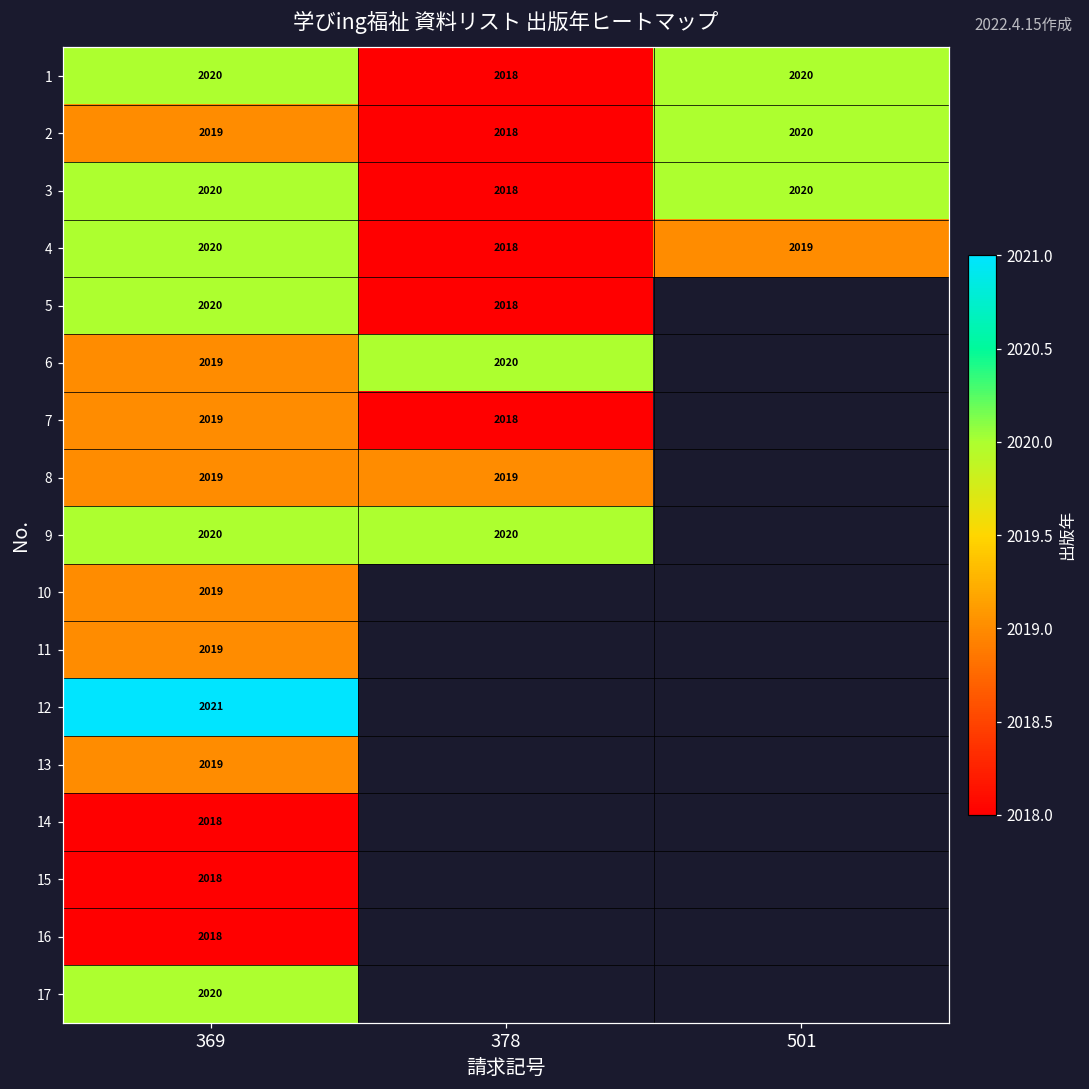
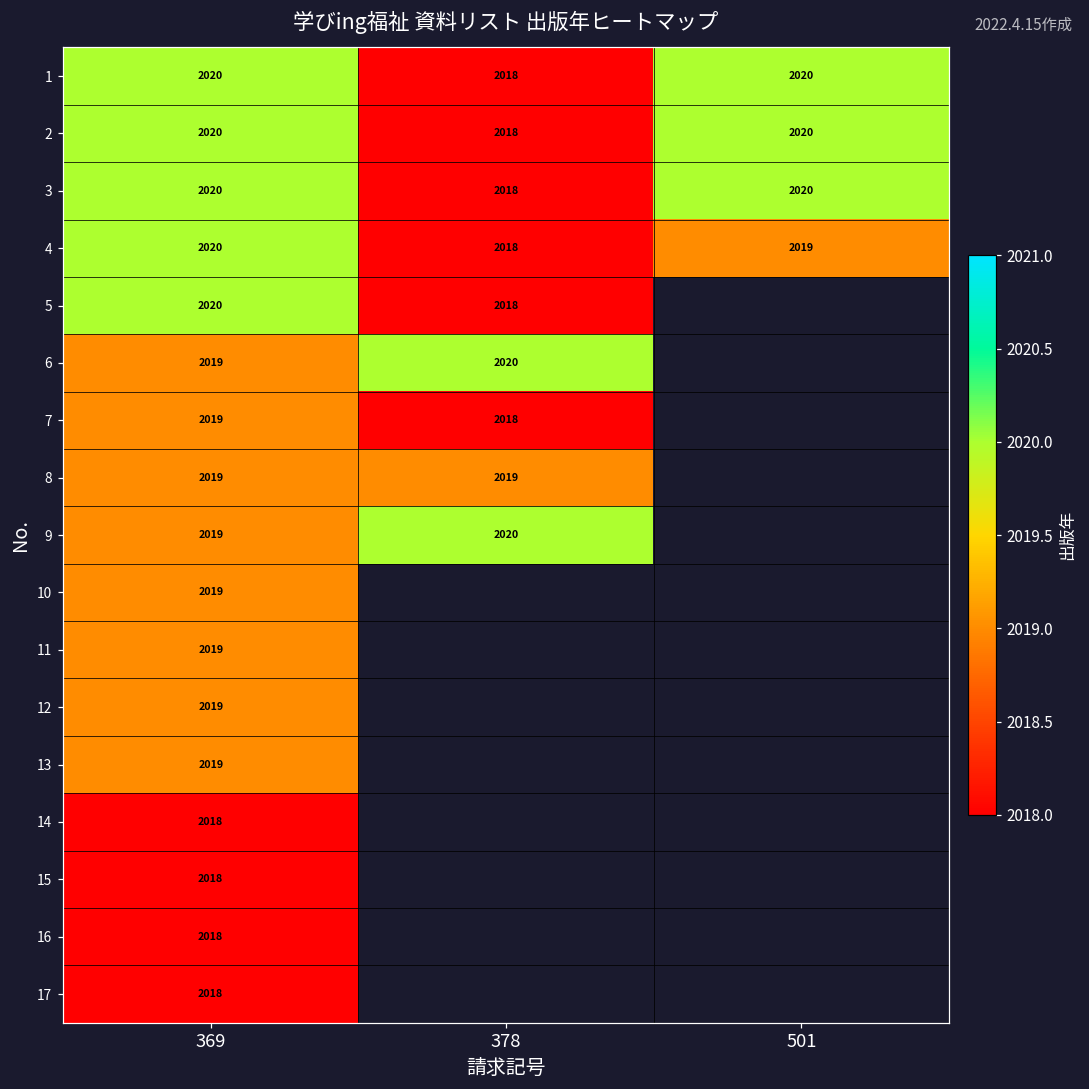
  {
    "1": {
      "369": 2020,
      "378": 2018,
      "501": 2020
    },
    "2": {
-     "369": 2019,
+     "369": 2020,
      "378": 2018,
      "501": 2020
    },
    "3": {
      "369": 2020,
      "378": 2018,
      "501": 2020
    },
    "4": {
      "369": 2020,
      "378": 2018,
      "501": 2019
    },
    "5": {
      "369": 2020,
      "378": 2018
    },
    "6": {
      "369": 2019,
      "378": 2020
    },
    "7": {
      "369": 2019,
      "378": 2018
    },
    "8": {
      "369": 2019,
      "378": 2019
    },
    "9": {
-     "369": 2020,
+     "369": 2019,
      "378": 2020
    },
    "10": {
      "369": 2019
    },
    "11": {
      "369": 2019
    },
    "12": {
-     "369": 2021
+     "369": 2019
    },
    "13": {
      "369": 2019
    },
    "14": {
      "369": 2018
    },
    "15": {
      "369": 2018
    },
    "16": {
      "369": 2018
    },
    "17": {
-     "369": 2020
+     "369": 2018
    }
  }
